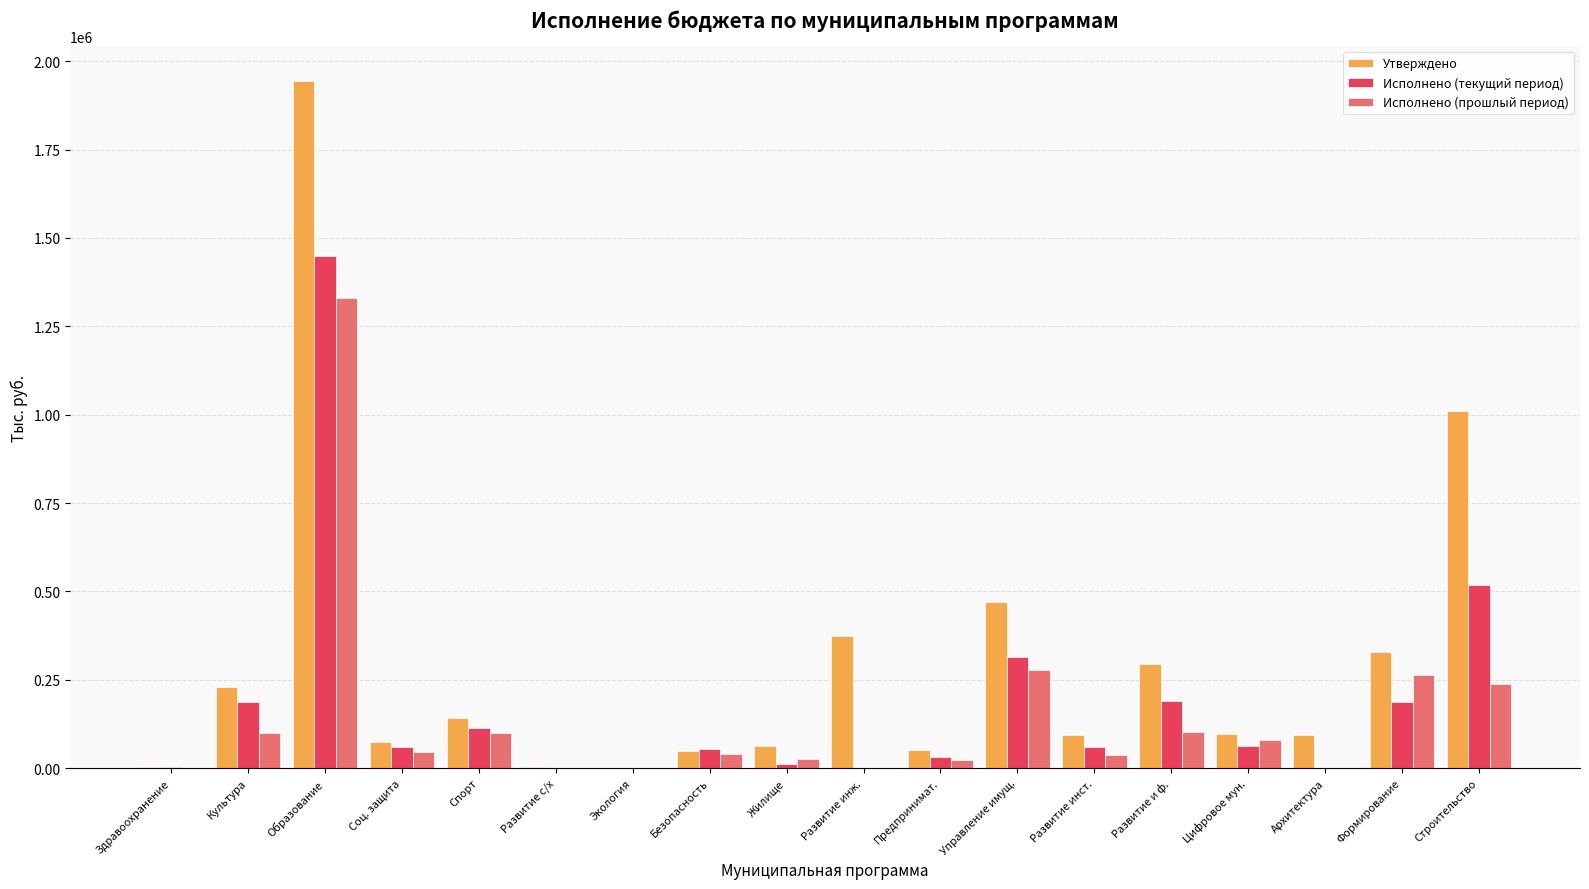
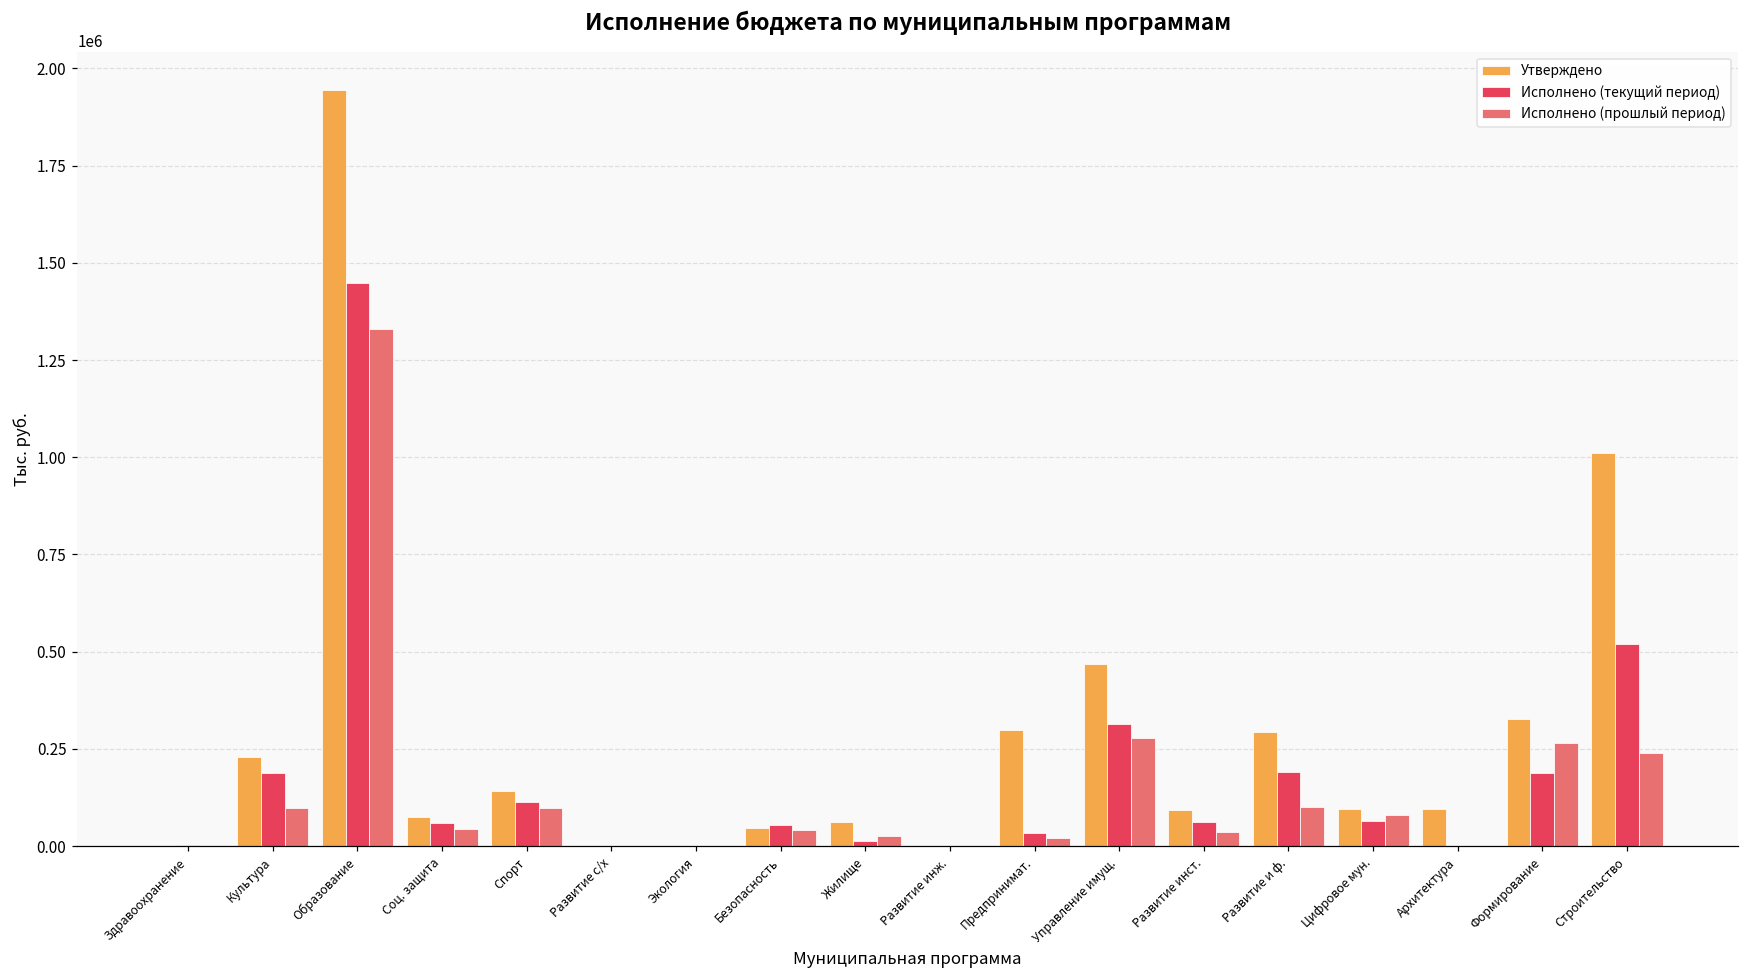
  {
    "Утверждено": {
      "Культура": 230000,
      "Образование": 1950000,
      "Соц. защита": 80000,
      "Спорт": 140000,
      "Безопасность": 50000,
      "Жилище": 60000,
-     "Развитие инж.": 380000,
-     "Предпринимат.": 50000,
+     "Развитие инж.": 0,
+     "Предпринимат.": 300000,
      "Управление имущ.": 470000,
      "Развитие инст.": 90000,
      "Развитие и ф.": 290000,
      "Цифровое мун.": 100000,
      "Архитектура": 100000,
      "Формирование": 330000,
      "Строительство": 1010000
    }
  }
